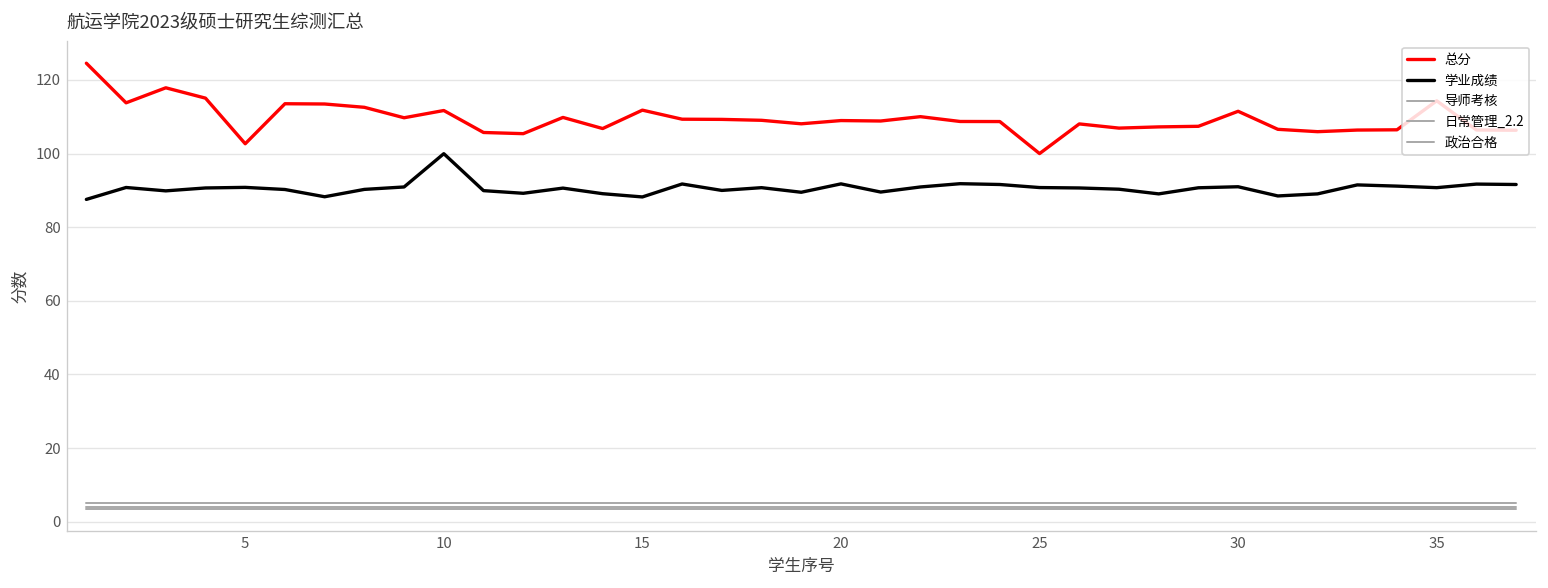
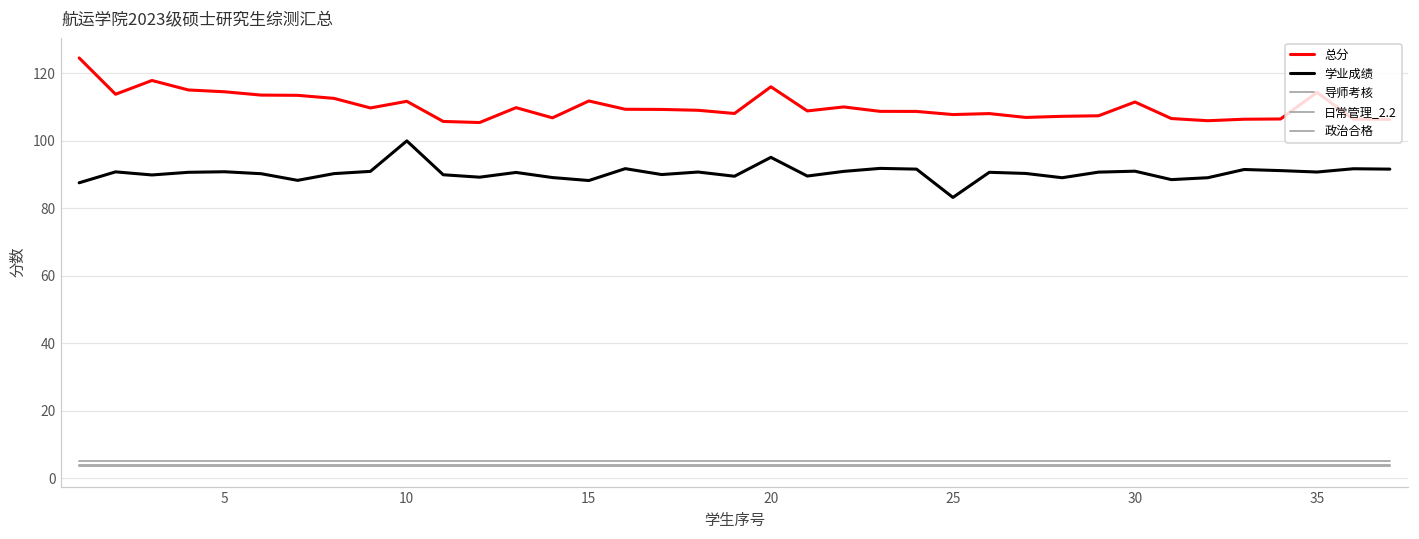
  {
    "总分": {
-     "5": 103,
+     "5": 115,
      "10": 112,
      "15": 112,
-     "20": 109,
-     "25": 100,
+     "20": 116,
+     "25": 108,
      "30": 112
    },
    "学业成绩": {
      "5": 91,
      "10": 100,
      "15": 88,
-     "20": 92,
-     "25": 91,
+     "20": 95,
+     "25": 83,
      "30": 91,
      "35": 91
    }
  }
